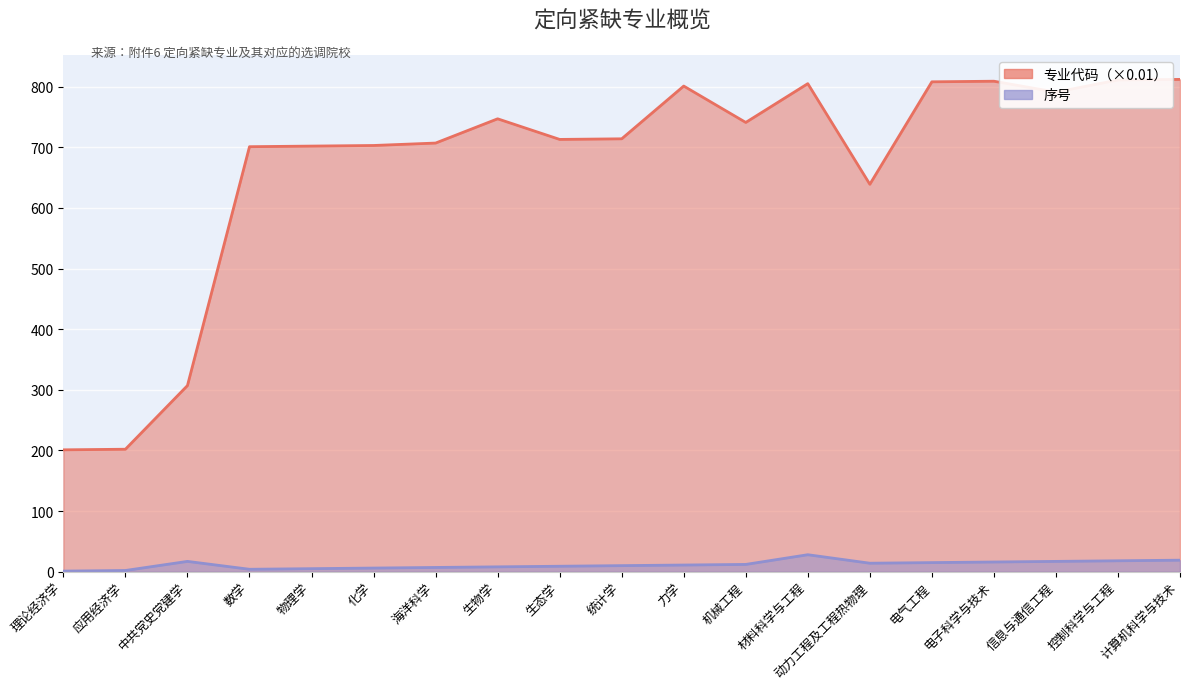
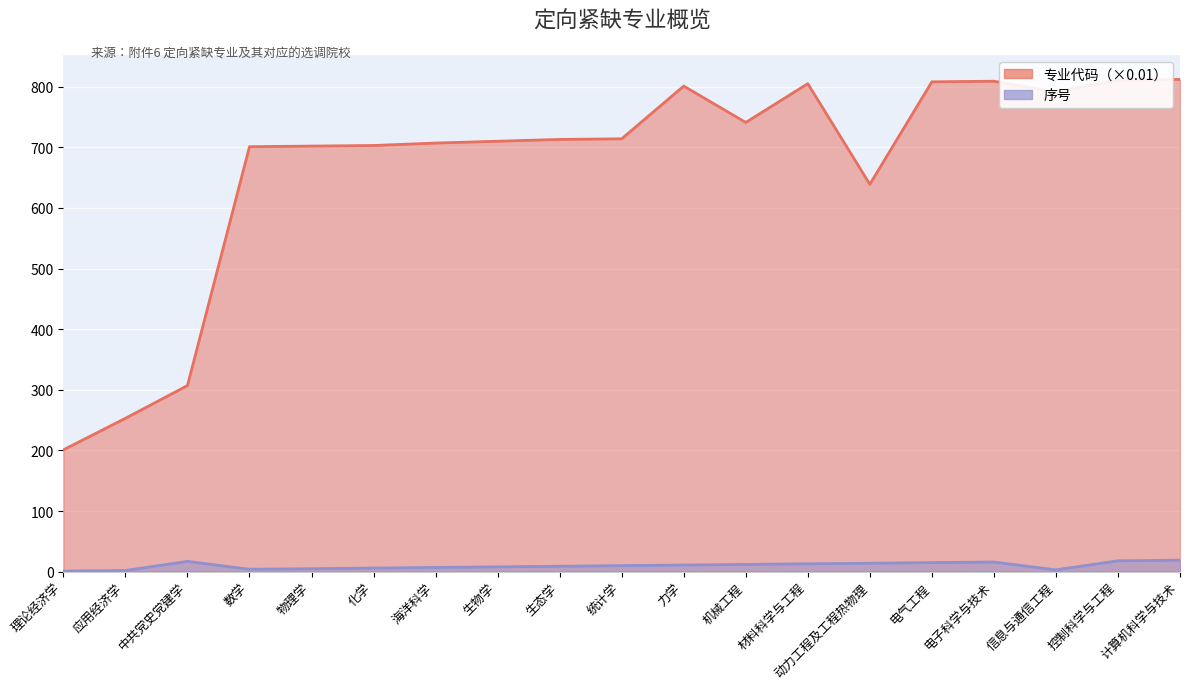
  {
    "专业代码（×0.01）": {
      "理论经济学": 200,
-     "应用经济学": 200,
+     "应用经济学": 250,
      "中共党史党建学": 310,
      "数学": 700,
      "物理学": 700,
      "化学": 700,
      "海洋科学": 710,
-     "生物学": 750,
+     "生物学": 710,
      "生态学": 710,
      "统计学": 710,
      "力学": 800,
      "机械工程": 740,
      "材料科学与工程": 810,
      "动力工程及工程热物理": 640,
      "电气工程": 810,
      "电子科学与技术": 810,
      "计算机科学与技术": 810
    },
    "序号": {
      "理论经济学": 0,
      "应用经济学": 0,
      "中共党史党建学": 20,
      "数学": 0,
      "物理学": 10,
      "化学": 10,
      "海洋科学": 10,
      "生物学": 10,
      "生态学": 10,
      "统计学": 10,
      "力学": 10,
      "机械工程": 10,
-     "材料科学与工程": 30,
+     "材料科学与工程": 10,
      "动力工程及工程热物理": 10,
      "电气工程": 20,
      "电子科学与技术": 20,
-     "信息与通信工程": 20,
+     "信息与通信工程": 0,
      "控制科学与工程": 20,
      "计算机科学与技术": 20
    }
  }
